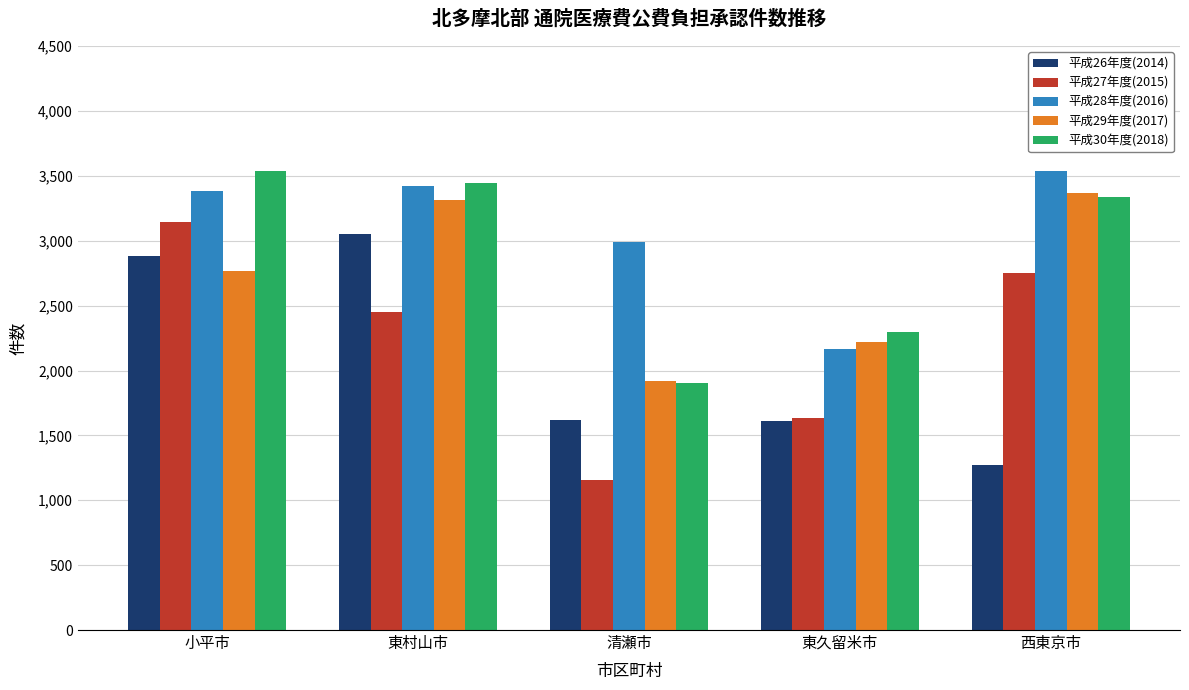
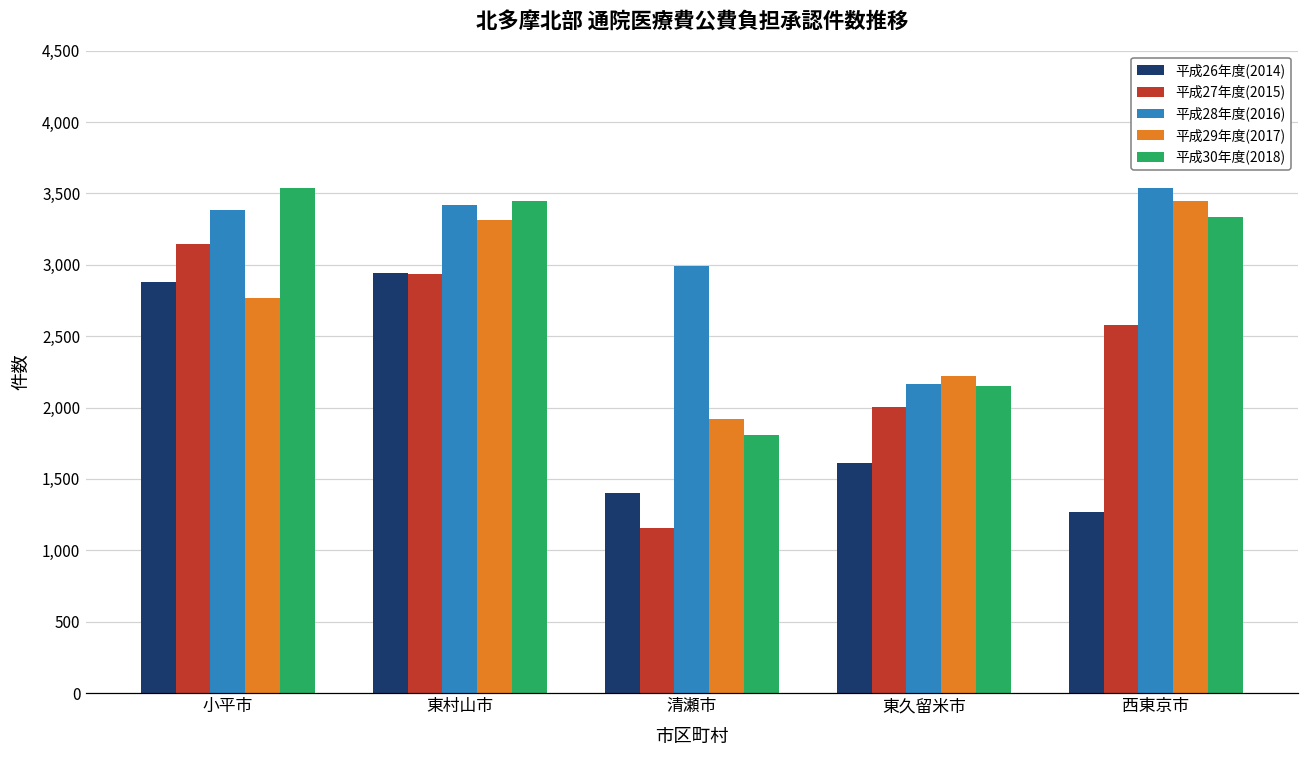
  {
    "平成26年度(2014)": {
      "小平市": "2,880",
-     "東村山市": "3,050",
-     "清瀬市": "1,620",
+     "東村山市": "2,940",
+     "清瀬市": "1,400",
      "東久留米市": "1,610",
      "西東京市": "1,270"
    },
    "平成27年度(2015)": {
      "小平市": "3,150",
-     "東村山市": "2,450",
+     "東村山市": "2,940",
      "清瀬市": "1,150",
-     "東久留米市": "1,640",
-     "西東京市": "2,750"
+     "東久留米市": "2,010",
+     "西東京市": "2,580"
    },
    "平成28年度(2016)": {
      "小平市": "3,390",
      "東村山市": "3,420",
      "清瀬市": "2,990",
      "東久留米市": "2,170",
      "西東京市": "3,540"
    },
    "平成29年度(2017)": {
      "小平市": "2,770",
      "東村山市": "3,310",
      "清瀬市": "1,920",
      "東久留米市": "2,220",
-     "西東京市": "3,370"
+     "西東京市": "3,450"
    },
    "平成30年度(2018)": {
      "小平市": "3,540",
      "東村山市": "3,450",
-     "清瀬市": "1,910",
-     "東久留米市": "2,290",
+     "清瀬市": "1,810",
+     "東久留米市": "2,150",
      "西東京市": "3,340"
    }
  }
